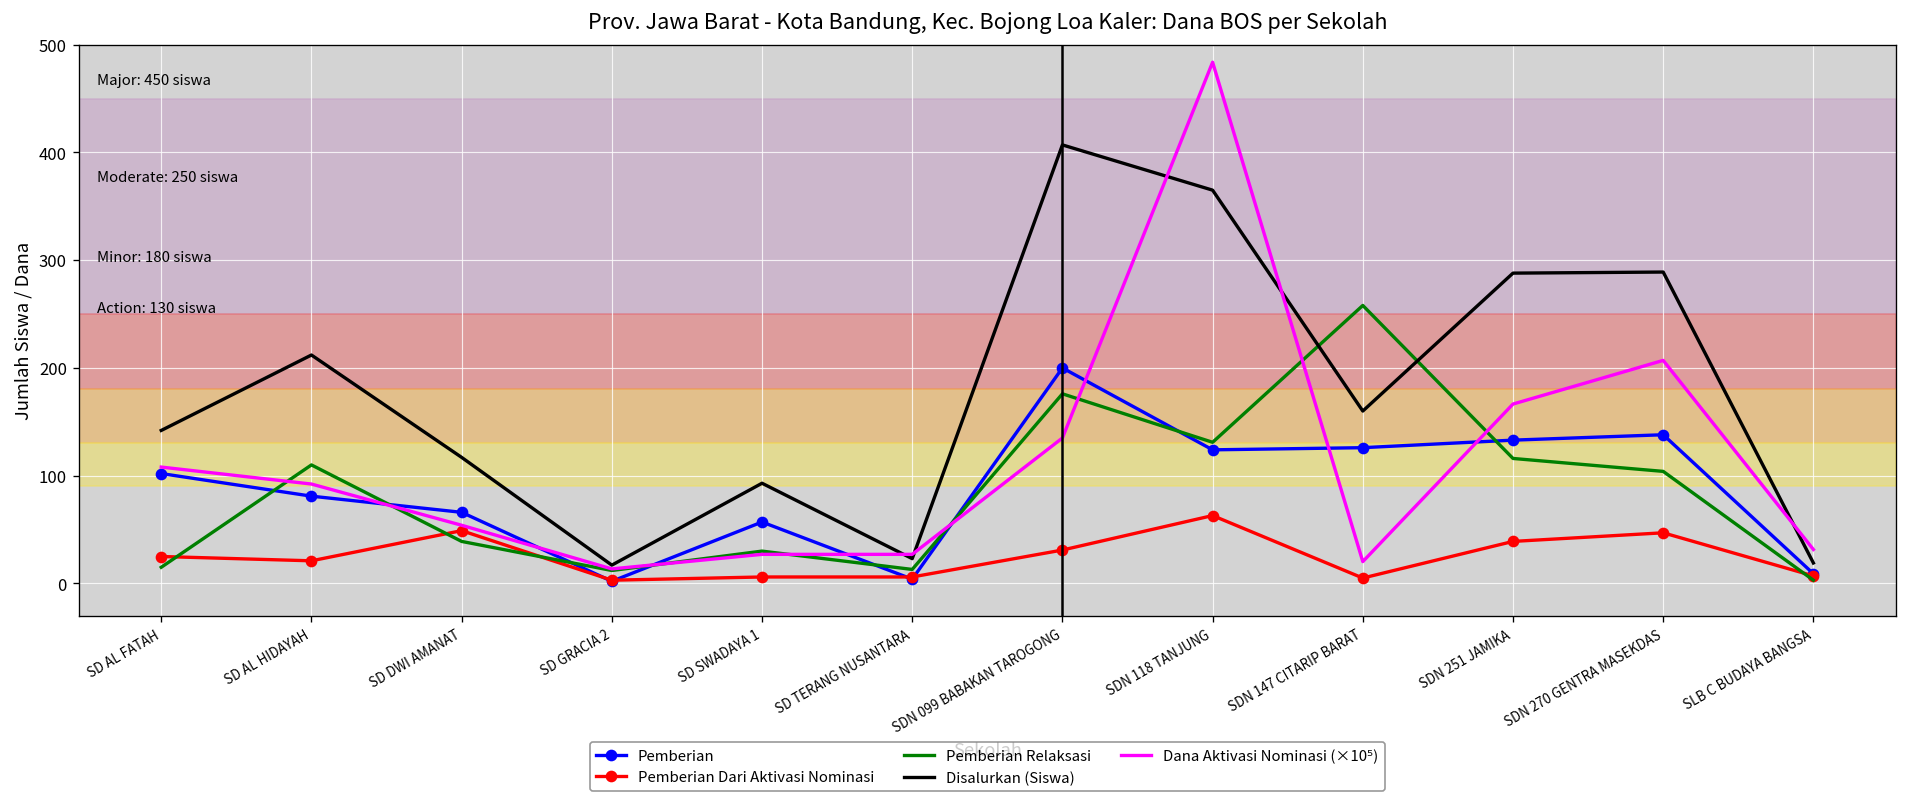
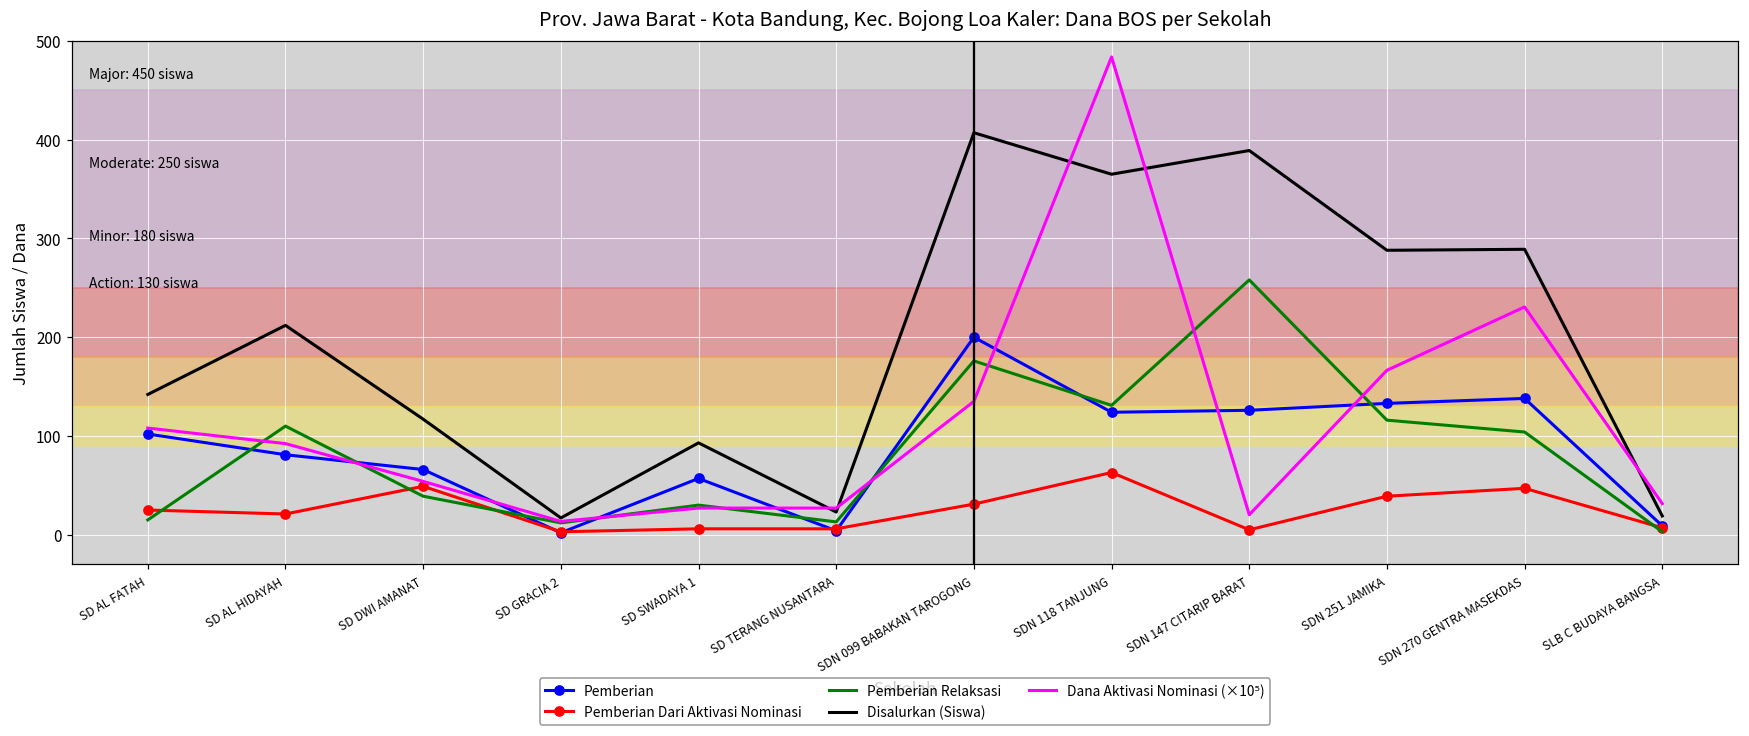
  {
    "Pemberian": {
      "SD AL FATAH": 100,
      "SD AL HIDAYAH": 80,
      "SD DWI AMANAT": 70,
      "SD SWADAYA 1": 60,
      "SDN 099 BABAKAN TAROGONG": 200,
      "SDN 118 TANJUNG": 120,
      "SDN 147 CITARIP BARAT": 130,
      "SDN 251 JAMIKA": 130,
      "SDN 270 GENTRA MASEKDAS": 140
    },
    "Pemberian Dari Aktivasi Nominasi": {
      "SD AL FATAH": 30,
      "SD AL HIDAYAH": 20,
      "SD DWI AMANAT": 50,
      "SD SWADAYA 1": 10,
      "SDN 099 BABAKAN TAROGONG": 30,
      "SDN 118 TANJUNG": 60,
      "SDN 147 CITARIP BARAT": 10,
      "SDN 251 JAMIKA": 40,
      "SDN 270 GENTRA MASEKDAS": 50
    },
    "Pemberian Relaksasi": {
      "SD AL FATAH": 20,
      "SD AL HIDAYAH": 110,
      "SD DWI AMANAT": 40,
      "SD SWADAYA 1": 30,
      "SD TERANG NUSANTARA": 10,
      "SDN 099 BABAKAN TAROGONG": 180,
      "SDN 118 TANJUNG": 130,
      "SDN 147 CITARIP BARAT": 260,
      "SDN 251 JAMIKA": 120,
      "SDN 270 GENTRA MASEKDAS": 100,
      "SLB C BUDAYA BANGSA": 0
    },
    "Disalurkan (Siswa)": {
      "SD AL FATAH": 140,
      "SD AL HIDAYAH": 210,
      "SD DWI AMANAT": 120,
      "SD GRACIA 2": 20,
      "SD SWADAYA 1": 90,
      "SD TERANG NUSANTARA": 20,
      "SDN 099 BABAKAN TAROGONG": 410,
      "SDN 118 TANJUNG": 370,
-     "SDN 147 CITARIP BARAT": 160,
+     "SDN 147 CITARIP BARAT": 390,
      "SDN 251 JAMIKA": 290,
      "SDN 270 GENTRA MASEKDAS": 290,
      "SLB C BUDAYA BANGSA": 20
    },
    "Dana Aktivasi Nominasi (×10⁵)": {
      "SD AL FATAH": 110,
      "SD AL HIDAYAH": 90,
      "SD DWI AMANAT": 50,
      "SD SWADAYA 1": 30,
      "SD TERANG NUSANTARA": 30,
      "SDN 099 BABAKAN TAROGONG": 140,
      "SDN 118 TANJUNG": 480,
      "SDN 147 CITARIP BARAT": 20,
      "SDN 251 JAMIKA": 170,
-     "SDN 270 GENTRA MASEKDAS": 210,
+     "SDN 270 GENTRA MASEKDAS": 230,
      "SLB C BUDAYA BANGSA": 30
    }
  }
